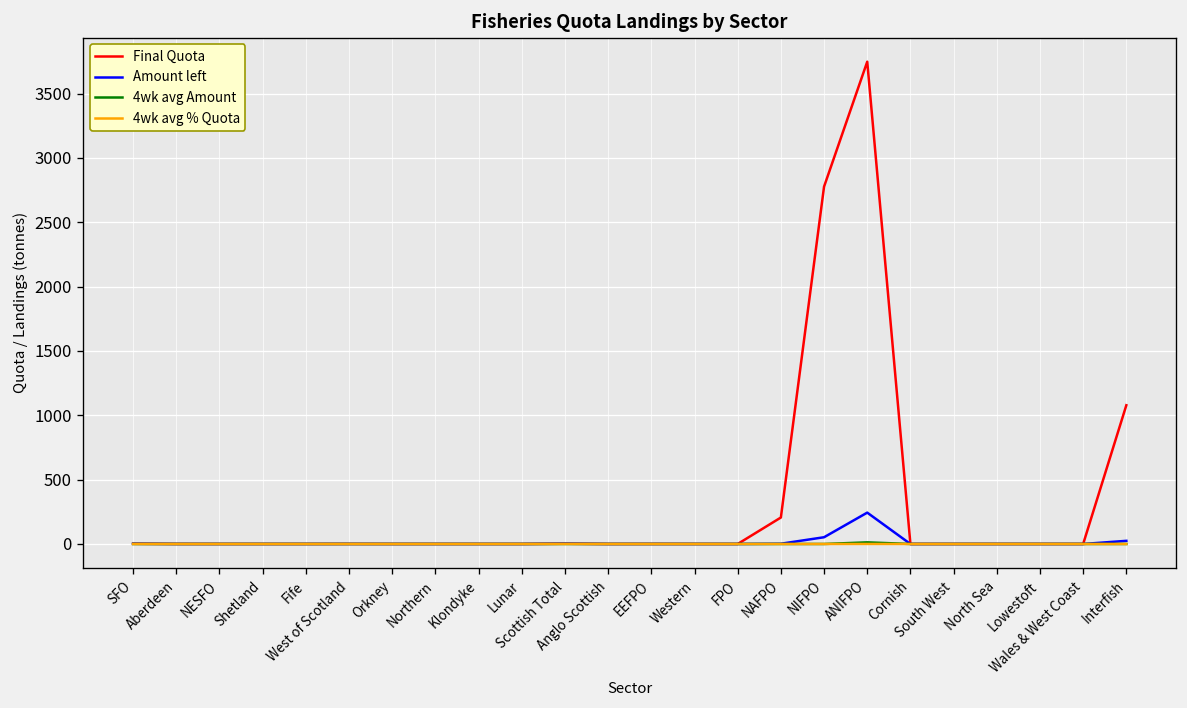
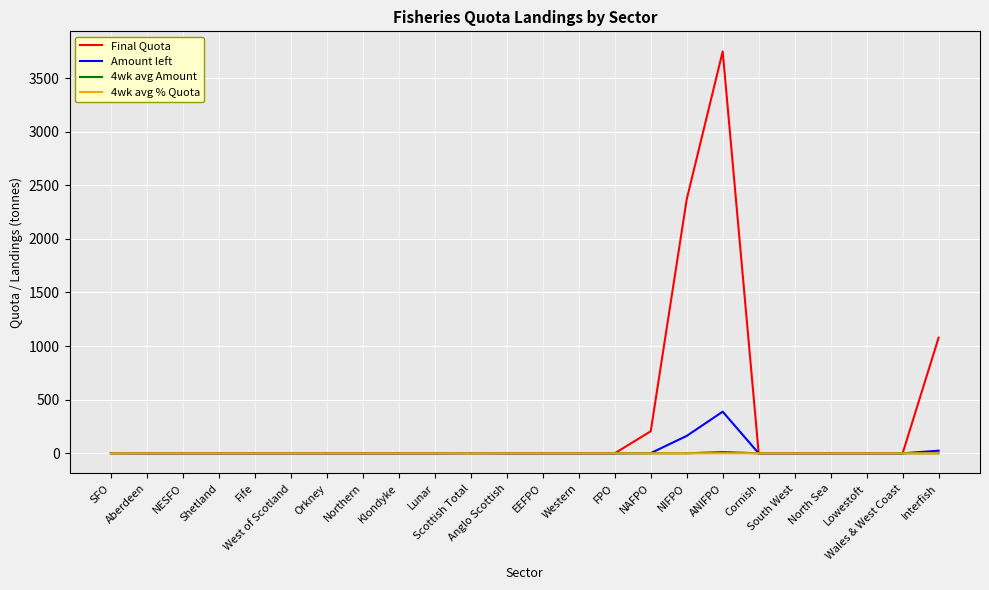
  {
    "Final Quota": {
      "NAFPO": 210,
-     "NIFPO": 2780,
+     "NIFPO": 2370,
      "ANIFPO": 3750,
      "Interfish": 1080
    },
    "Amount left": {
-     "NIFPO": 50,
-     "ANIFPO": 240,
+     "NIFPO": 160,
+     "ANIFPO": 390,
      "Interfish": 20
    }
  }
